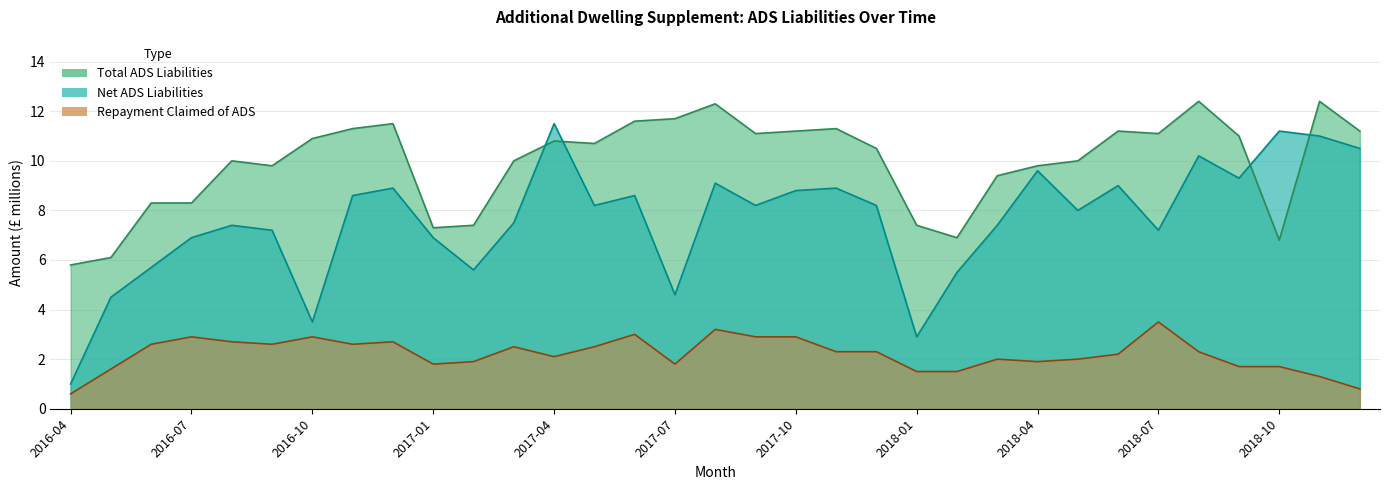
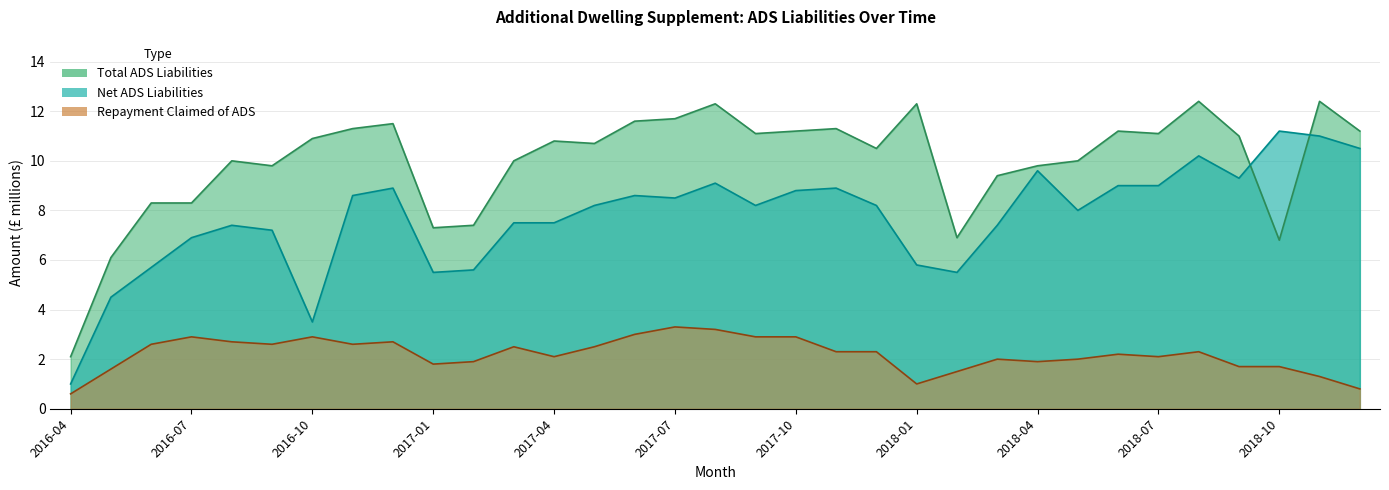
  {
    "Total ADS Liabilities": {
-     "2016-04": 5.8,
+     "2016-04": 2.1,
      "2016-07": 8.3,
      "2016-10": 10.9,
      "2017-01": 7.3,
      "2017-04": 10.8,
      "2017-07": 11.7,
      "2017-10": 11.2,
-     "2018-01": 7.4,
+     "2018-01": 12.3,
      "2018-04": 9.8,
      "2018-07": 11.1,
      "2018-10": 6.8
    },
    "Net ADS Liabilities": {
      "2016-04": 1.0,
      "2016-07": 6.9,
      "2016-10": 3.5,
-     "2017-01": 6.9,
-     "2017-04": 11.5,
-     "2017-07": 4.6,
+     "2017-01": 5.5,
+     "2017-04": 7.5,
+     "2017-07": 8.5,
      "2017-10": 8.8,
-     "2018-01": 2.9,
+     "2018-01": 5.8,
      "2018-04": 9.6,
-     "2018-07": 7.2,
+     "2018-07": 9.0,
      "2018-10": 11.2
    },
    "Repayment Claimed of ADS": {
      "2016-04": 0.6,
      "2016-07": 2.9,
      "2016-10": 2.9,
      "2017-01": 1.8,
      "2017-04": 2.1,
-     "2017-07": 1.8,
+     "2017-07": 3.3,
      "2017-10": 2.9,
-     "2018-01": 1.5,
+     "2018-01": 1.0,
      "2018-04": 1.9,
-     "2018-07": 3.5,
+     "2018-07": 2.1,
      "2018-10": 1.7
    }
  }
